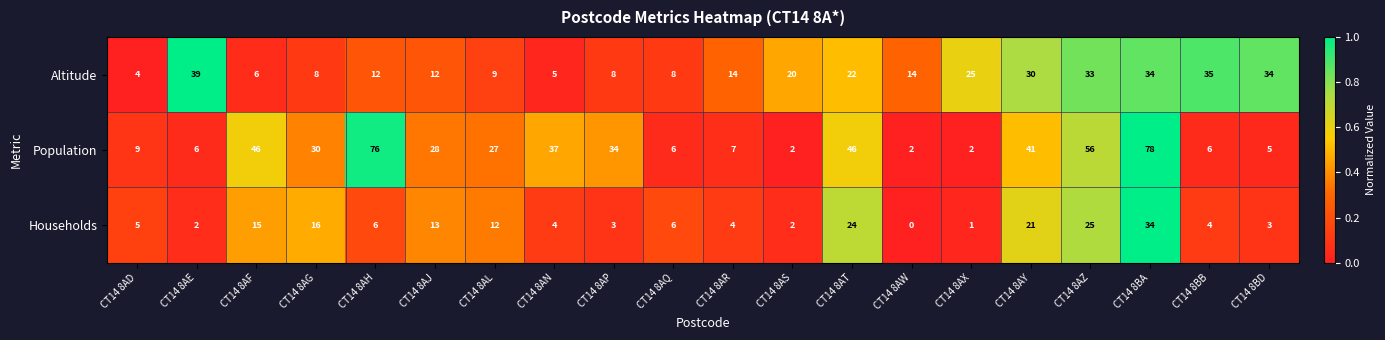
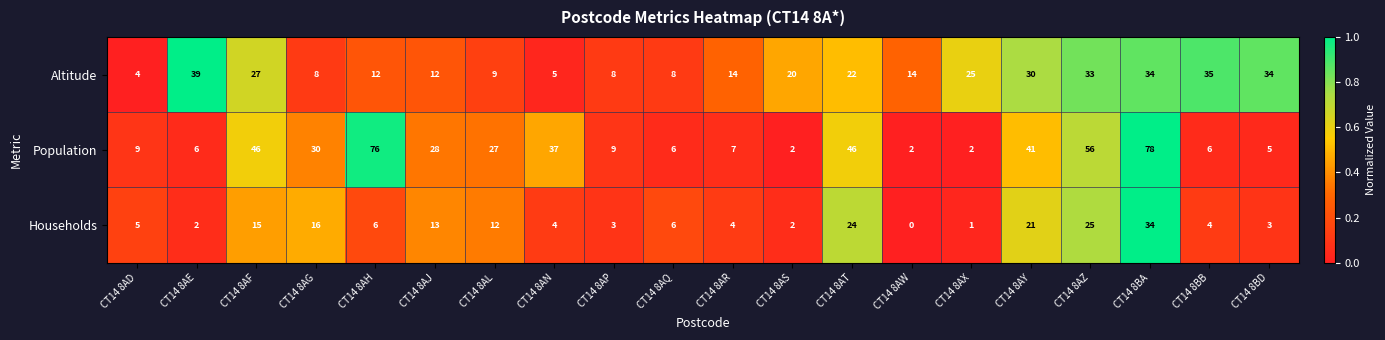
  {
    "Altitude": {
      "CT14 8AD": 4,
      "CT14 8AE": 39,
-     "CT14 8AF": 6,
+     "CT14 8AF": 27,
      "CT14 8AG": 8,
      "CT14 8AH": 12,
      "CT14 8AJ": 12,
      "CT14 8AL": 9,
      "CT14 8AN": 5,
      "CT14 8AP": 8,
      "CT14 8AQ": 8,
      "CT14 8AR": 14,
      "CT14 8AS": 20,
      "CT14 8AT": 22,
      "CT14 8AW": 14,
      "CT14 8AX": 25,
      "CT14 8AY": 30,
      "CT14 8AZ": 33,
      "CT14 8BA": 34,
      "CT14 8BB": 35,
      "CT14 8BD": 34
    },
    "Population": {
      "CT14 8AD": 9,
      "CT14 8AE": 6,
      "CT14 8AF": 46,
      "CT14 8AG": 30,
      "CT14 8AH": 76,
      "CT14 8AJ": 28,
      "CT14 8AL": 27,
      "CT14 8AN": 37,
-     "CT14 8AP": 34,
+     "CT14 8AP": 9,
      "CT14 8AQ": 6,
      "CT14 8AR": 7,
      "CT14 8AS": 2,
      "CT14 8AT": 46,
      "CT14 8AW": 2,
      "CT14 8AX": 2,
      "CT14 8AY": 41,
      "CT14 8AZ": 56,
      "CT14 8BA": 78,
      "CT14 8BB": 6,
      "CT14 8BD": 5
    },
    "Households": {
      "CT14 8AD": 5,
      "CT14 8AE": 2,
      "CT14 8AF": 15,
      "CT14 8AG": 16,
      "CT14 8AH": 6,
      "CT14 8AJ": 13,
      "CT14 8AL": 12,
      "CT14 8AN": 4,
      "CT14 8AP": 3,
      "CT14 8AQ": 6,
      "CT14 8AR": 4,
      "CT14 8AS": 2,
      "CT14 8AT": 24,
      "CT14 8AW": 0,
      "CT14 8AX": 1,
      "CT14 8AY": 21,
      "CT14 8AZ": 25,
      "CT14 8BA": 34,
      "CT14 8BB": 4,
      "CT14 8BD": 3
    }
  }
